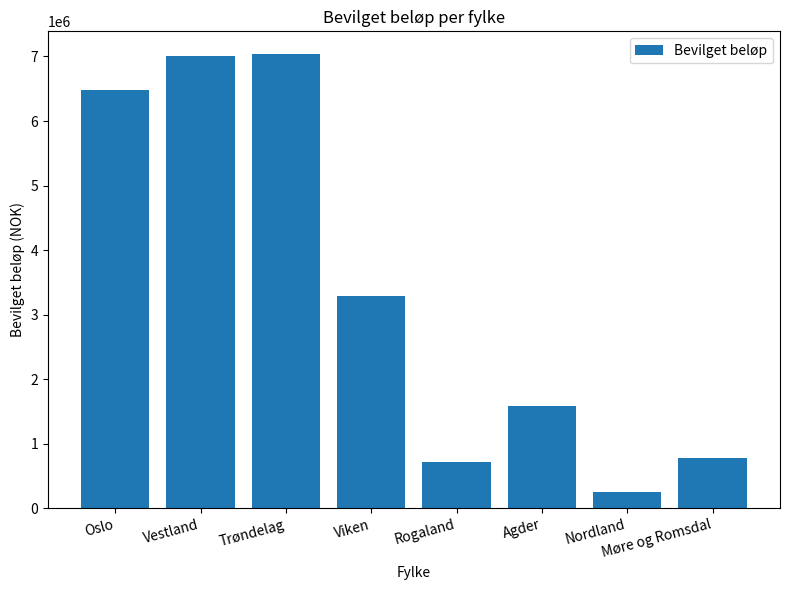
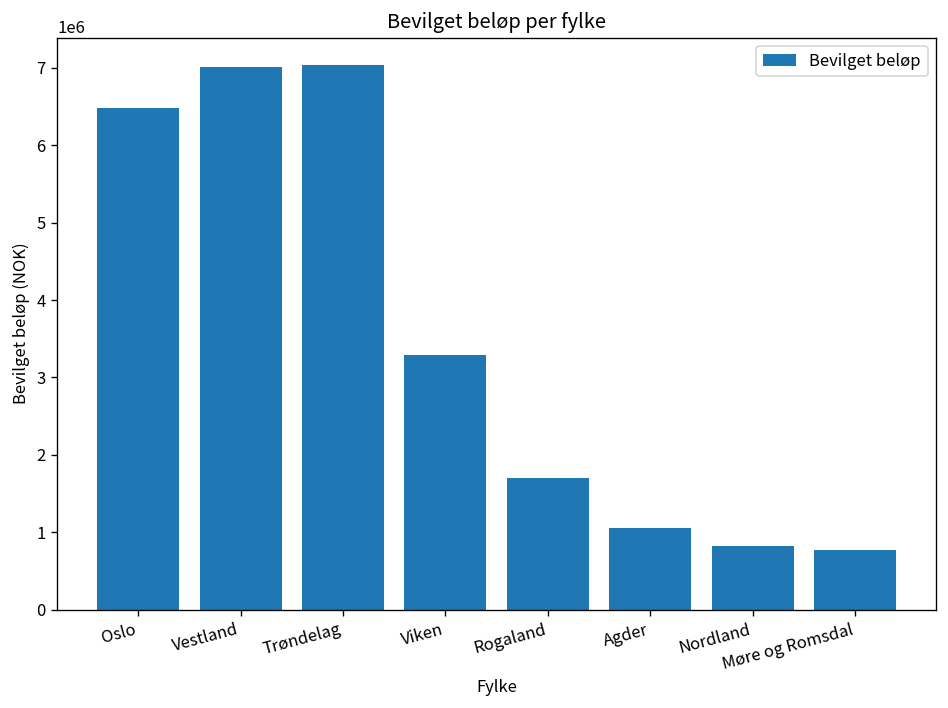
  {
    "Oslo": 6500000,
    "Vestland": 7000000,
    "Trøndelag": 7000000,
    "Viken": 3300000,
-   "Rogaland": 700000,
-   "Agder": 1600000,
-   "Nordland": 300000,
+   "Rogaland": 1700000,
+   "Agder": 1000000,
+   "Nordland": 800000,
    "Møre og Romsdal": 800000
  }
